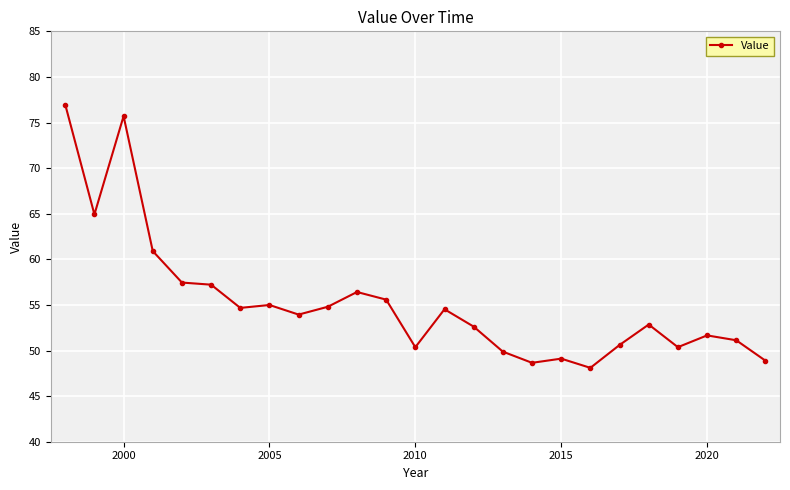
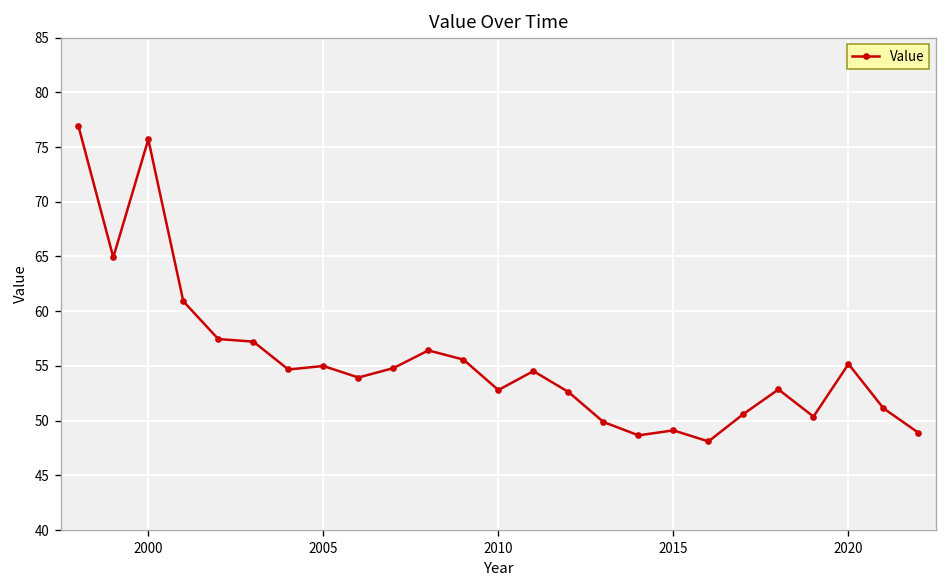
  {
    "2000": 76,
    "2005": 55,
-   "2010": 50,
+   "2010": 53,
    "2015": 49,
-   "2020": 52
+   "2020": 55
  }
